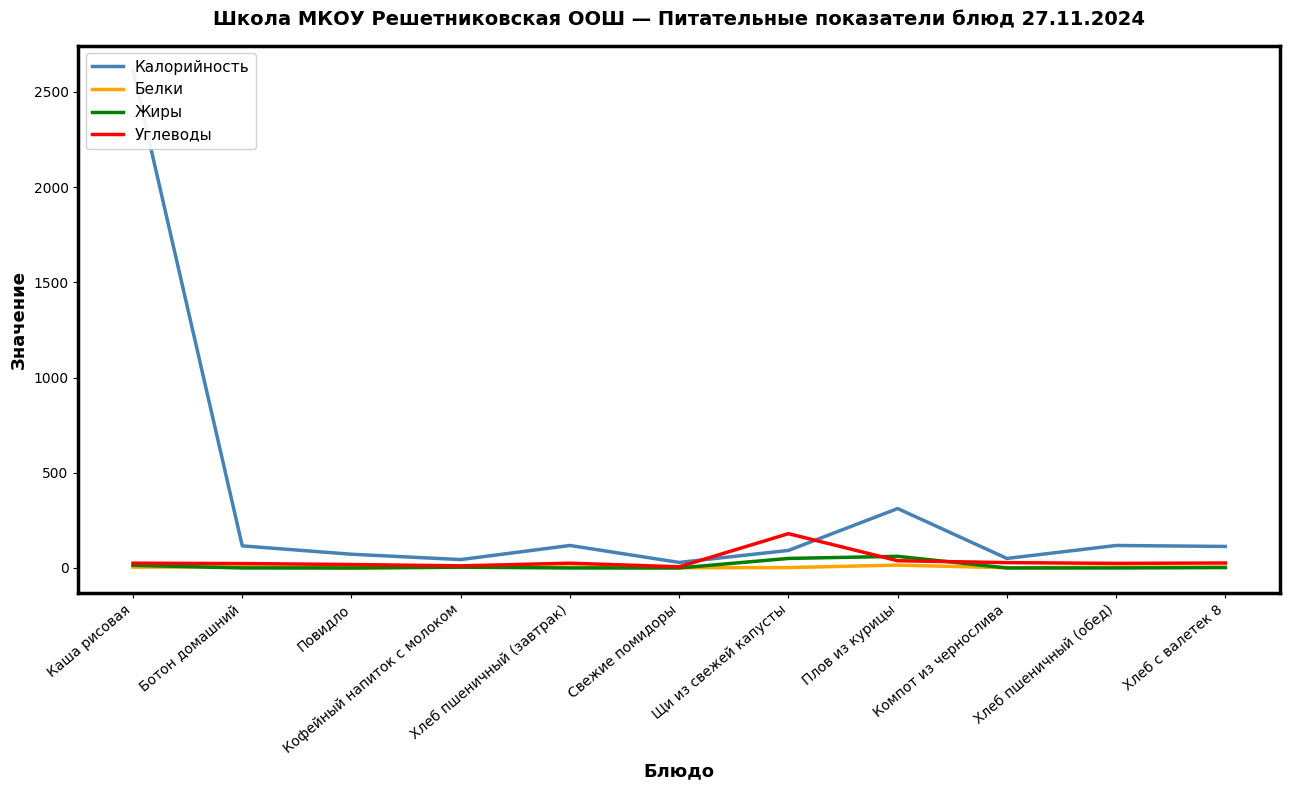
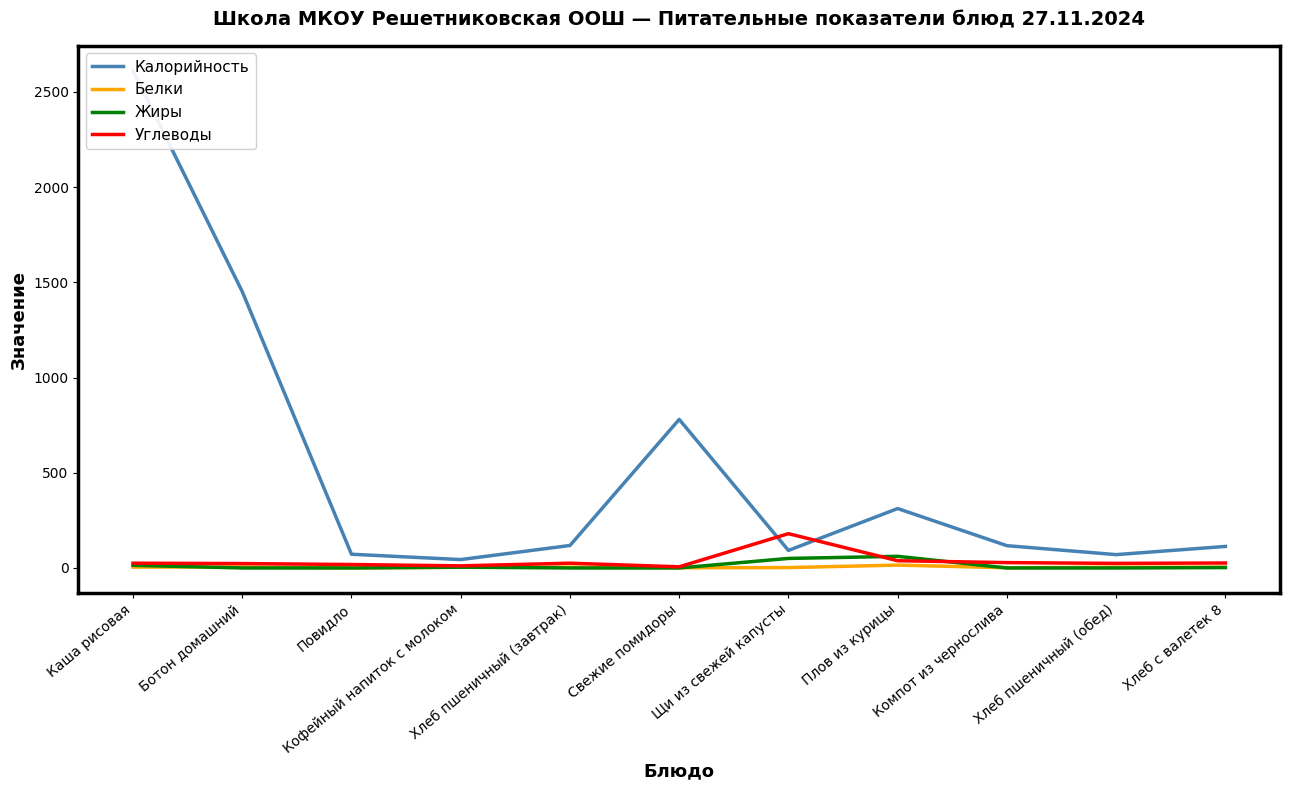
  {
    "Калорийность": {
-     "Ботон домашний": 120,
+     "Ботон домашний": 1450,
      "Повидло": 70,
      "Кофейный напиток с молоком": 40,
      "Хлеб пшеничный (завтрак)": 120,
-     "Свежие помидоры": 30,
+     "Свежие помидоры": 780,
      "Щи из свежей капусты": 90,
      "Плов из курицы": 310,
-     "Компот из чернослива": 50,
-     "Хлеб пшеничный (обед)": 120,
+     "Компот из чернослива": 120,
+     "Хлеб пшеничный (обед)": 70,
      "Хлеб с валетек 8": 110
    },
    "Белки": {
      "Щи из свежей капусты": 0,
      "Плов из курицы": 20
    },
    "Жиры": {
      "Щи из свежей капусты": 50,
      "Плов из курицы": 60
    },
    "Углеводы": {
      "Ботон домашний": 20,
      "Повидло": 20,
      "Хлеб пшеничный (завтрак)": 30,
      "Щи из свежей капусты": 180,
      "Плов из курицы": 40,
      "Компот из чернослива": 30,
      "Хлеб пшеничный (обед)": 20,
      "Хлеб с валетек 8": 30
    }
  }
